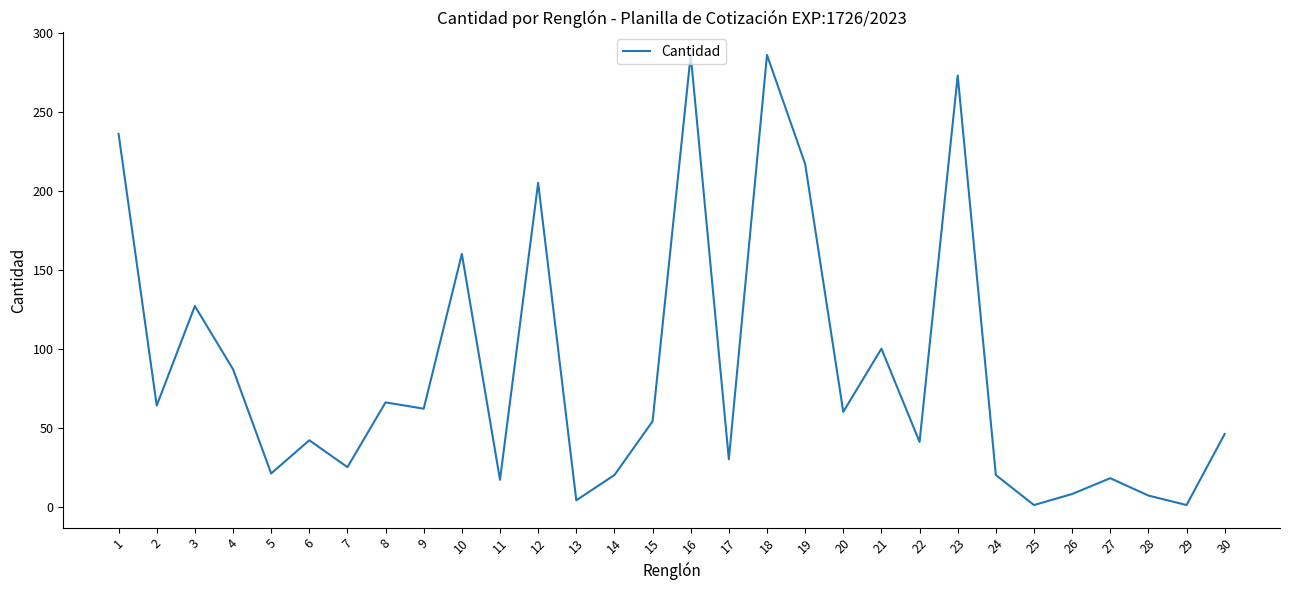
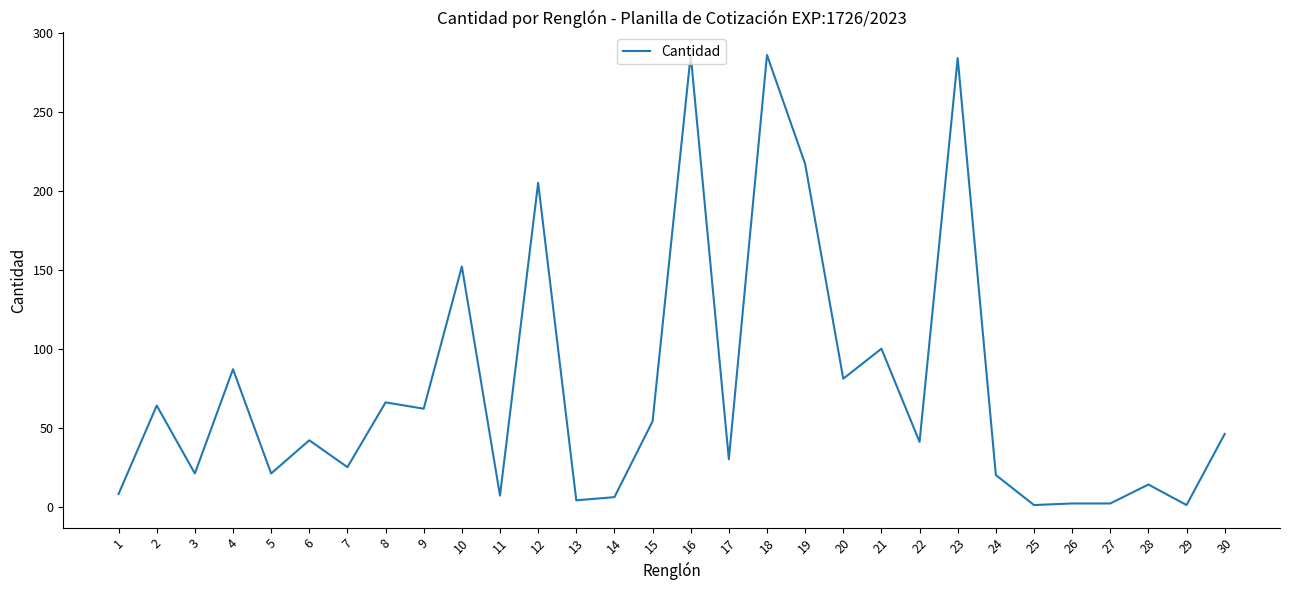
  {
-   "1": 236,
+   "1": 8,
    "2": 64,
-   "3": 127,
+   "3": 21,
    "4": 87,
    "5": 21,
    "6": 42,
    "7": 25,
    "8": 66,
    "9": 62,
-   "10": 160,
-   "11": 17,
+   "10": 152,
+   "11": 7,
    "12": 205,
    "13": 4,
-   "14": 20,
+   "14": 6,
    "15": 54,
    "17": 30,
    "18": 286,
    "19": 217,
-   "20": 60,
+   "20": 81,
    "21": 100,
    "22": 41,
-   "23": 273,
+   "23": 284,
    "24": 20,
    "25": 1,
-   "26": 8,
-   "27": 18,
-   "28": 7,
+   "26": 2,
+   "27": 2,
+   "28": 14,
    "29": 1,
    "30": 46
  }
